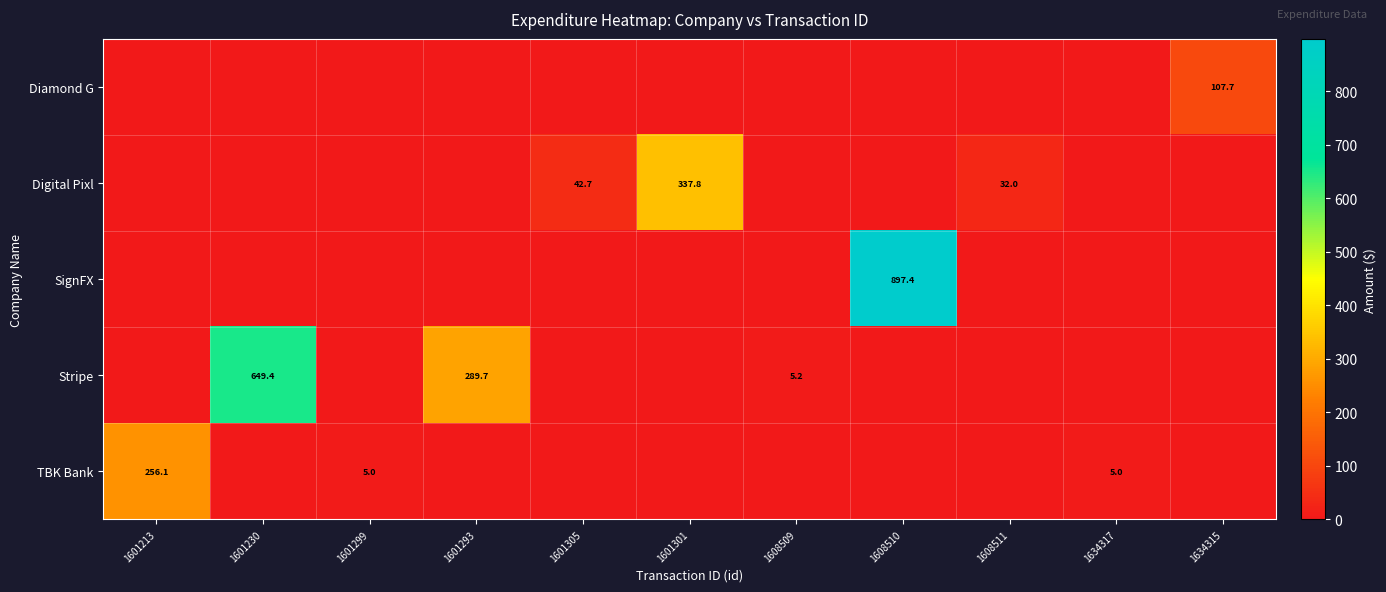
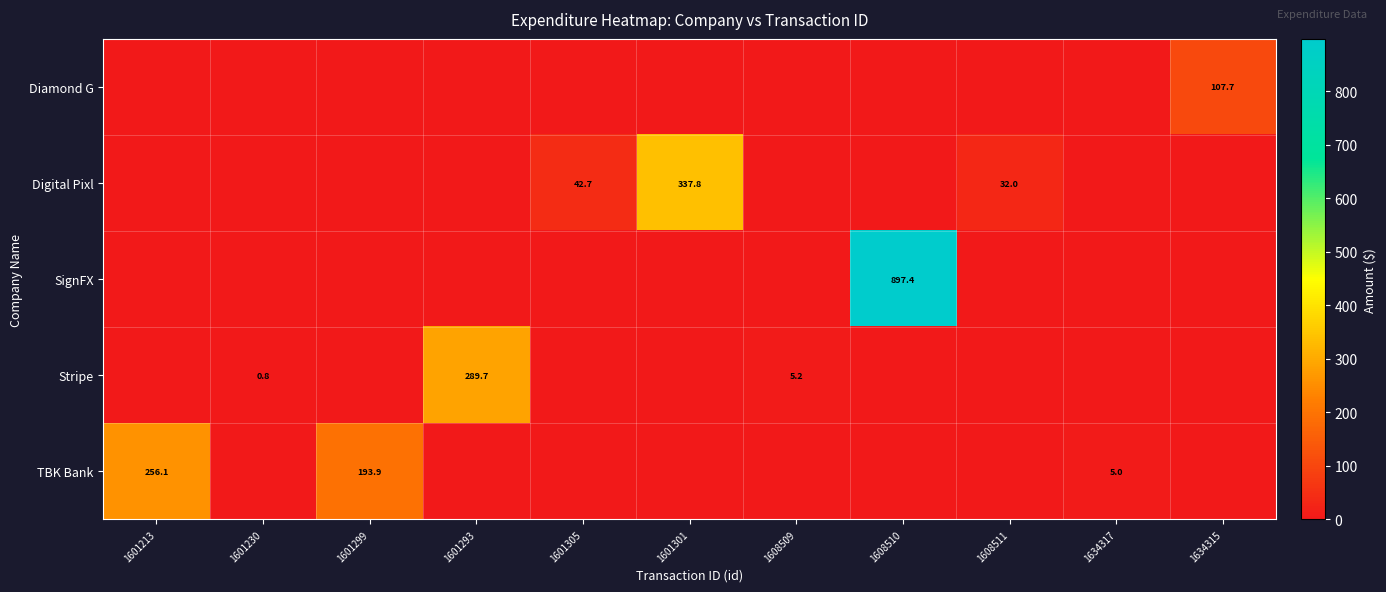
  {
    "Diamond G": {
      "1634315": 107.7
    },
    "Digital Pixl": {
      "1601305": 42.7,
      "1601301": 337.8,
      "1608511": 32.0
    },
    "SignFX": {
      "1608510": 897.4
    },
    "Stripe": {
-     "1601230": 649.4,
+     "1601230": 0.8,
      "1601293": 289.7,
      "1608509": 5.2
    },
    "TBK Bank": {
      "1601213": 256.1,
-     "1601299": 5.0,
+     "1601299": 193.9,
      "1634317": 5.0
    }
  }
